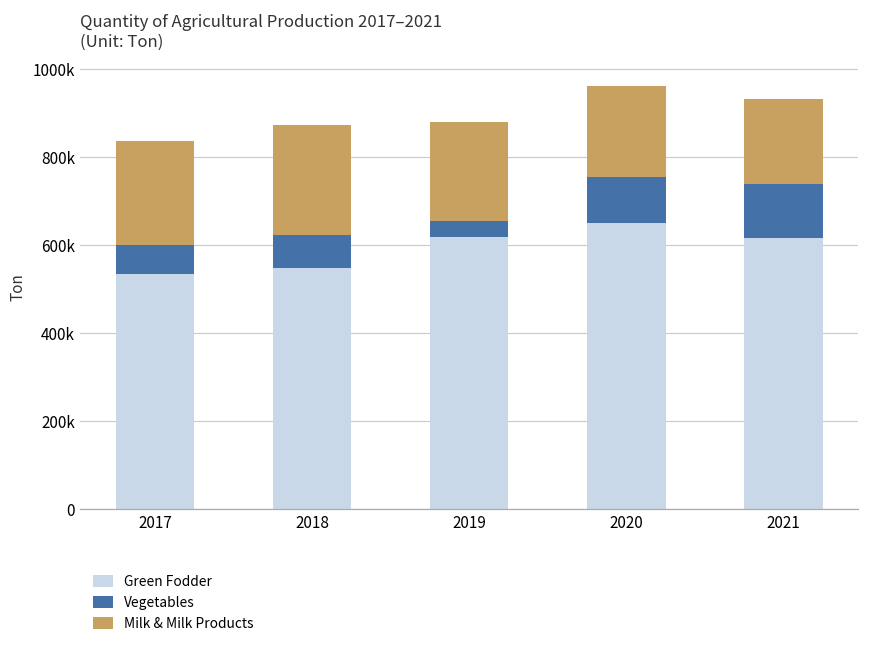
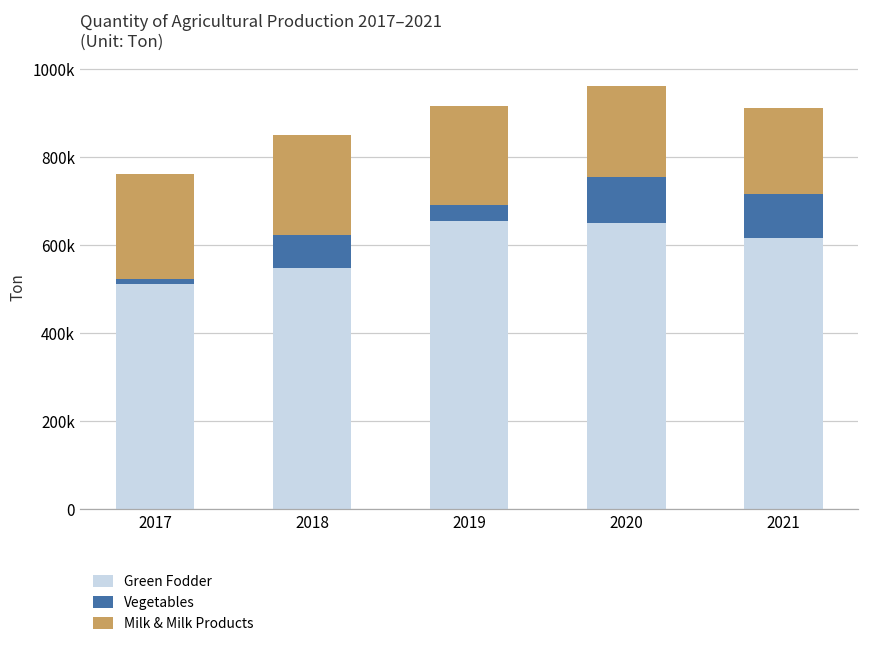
  {
    "Green Fodder": {
-     "2017": 530000,
+     "2017": 510000,
      "2018": 550000,
-     "2019": 620000,
+     "2019": 660000,
      "2020": 650000,
      "2021": 620000
    },
    "Vegetables": {
-     "2017": 70000,
+     "2017": 10000,
      "2018": 70000,
      "2019": 30000,
      "2020": 100000,
-     "2021": 120000
+     "2021": 100000
    },
    "Milk & Milk Products": {
      "2017": 240000,
-     "2018": 250000,
+     "2018": 230000,
      "2019": 230000,
      "2020": 210000,
      "2021": 190000
    }
  }
